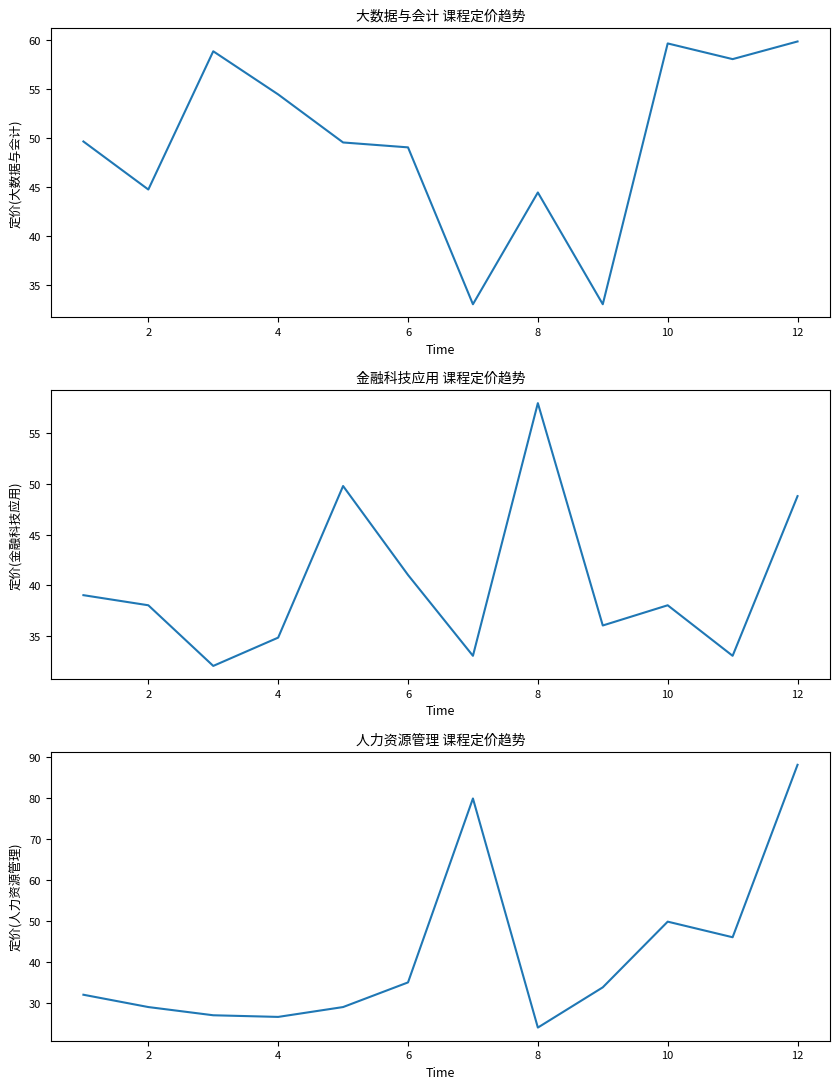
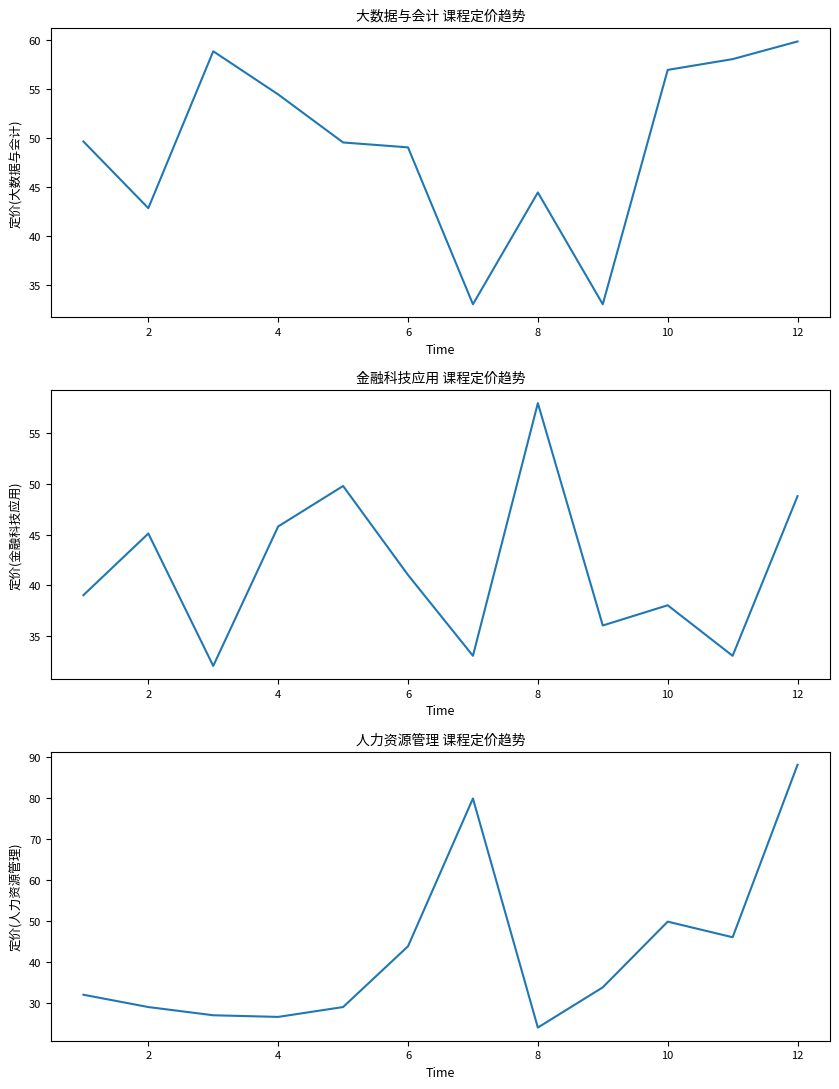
  {
    "大数据与会计 课程定价趋势": {
-     "2": 45,
+     "2": 43,
      "4": 54,
      "6": 49,
      "8": 44,
-     "10": 60,
+     "10": 57,
      "12": 60
    },
    "金融科技应用 课程定价趋势": {
-     "2": 38.0,
-     "4": 34.8,
+     "2": 45.1,
+     "4": 45.8,
      "6": 41.0,
      "8": 58.0,
      "10": 38.0,
      "12": 48.8
    },
    "人力资源管理 课程定价趋势": {
      "2": 29,
      "4": 27,
-     "6": 35,
+     "6": 44,
      "8": 24,
      "10": 50,
      "12": 88
    }
  }
